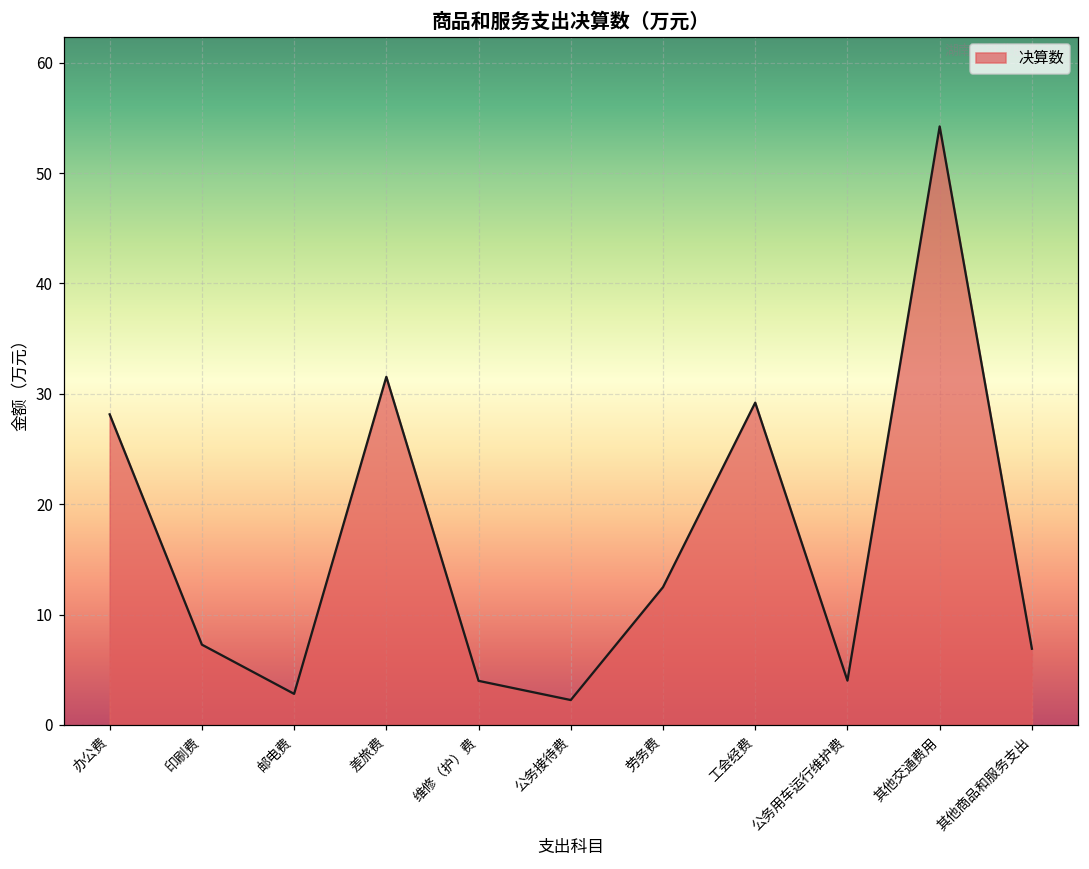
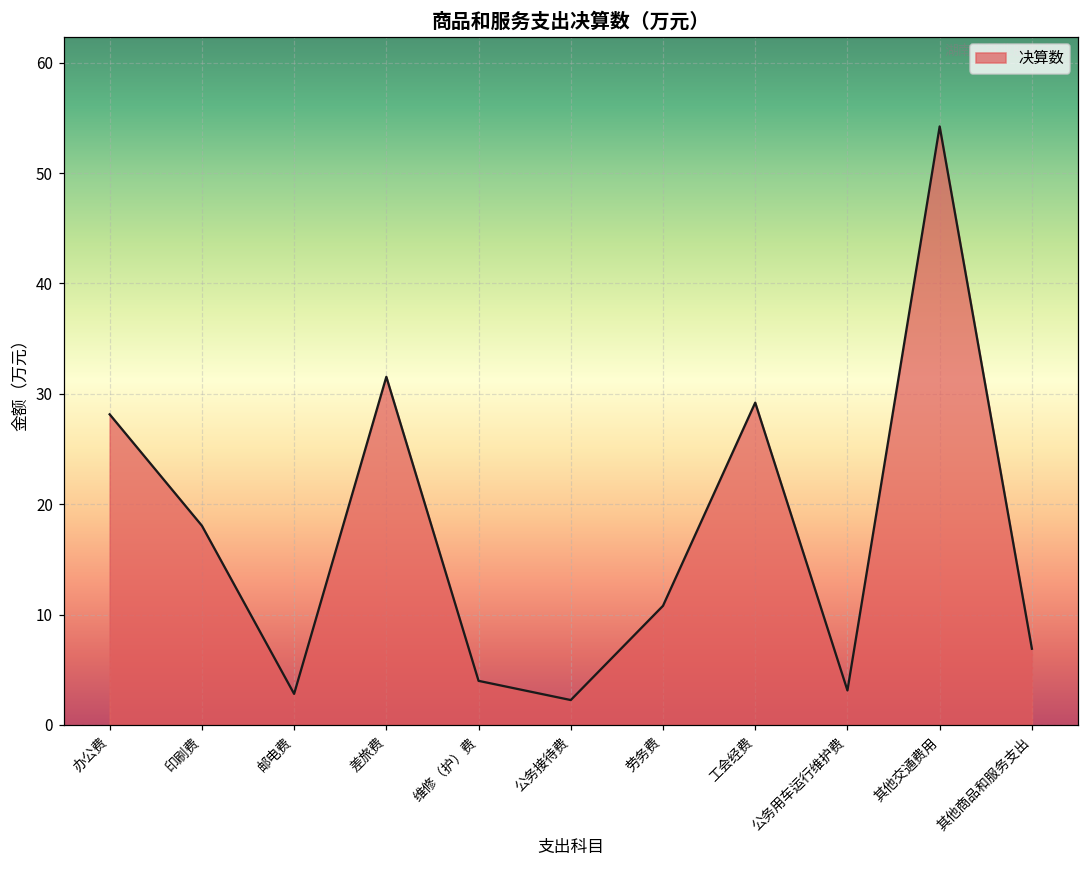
  {
    "办公费": 28.1,
-   "印刷费": 7.3,
+   "印刷费": 18.1,
    "邮电费": 2.8,
    "差旅费": 31.5,
    "维修（护）费": 4.0,
    "公务接待费": 2.3,
-   "劳务费": 12.5,
+   "劳务费": 10.8,
    "工会经费": 29.2,
-   "公务用车运行维护费": 4.0,
+   "公务用车运行维护费": 3.1,
    "其他交通费用": 54.2,
    "其他商品和服务支出": 6.9
  }
